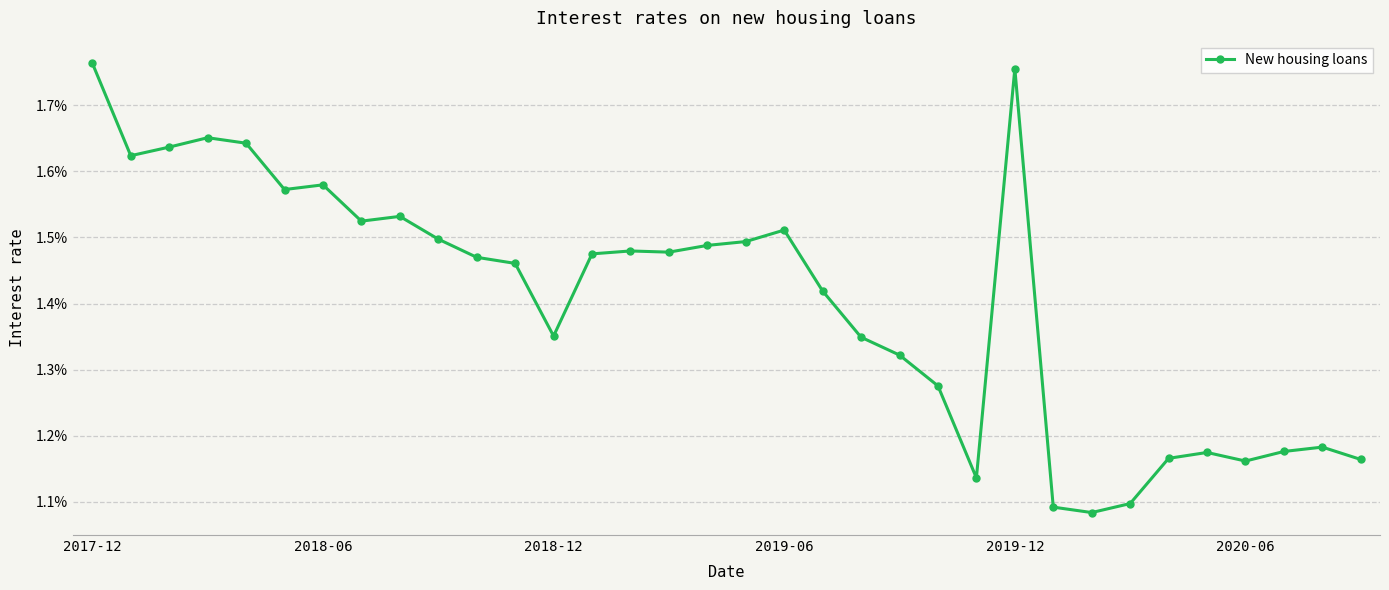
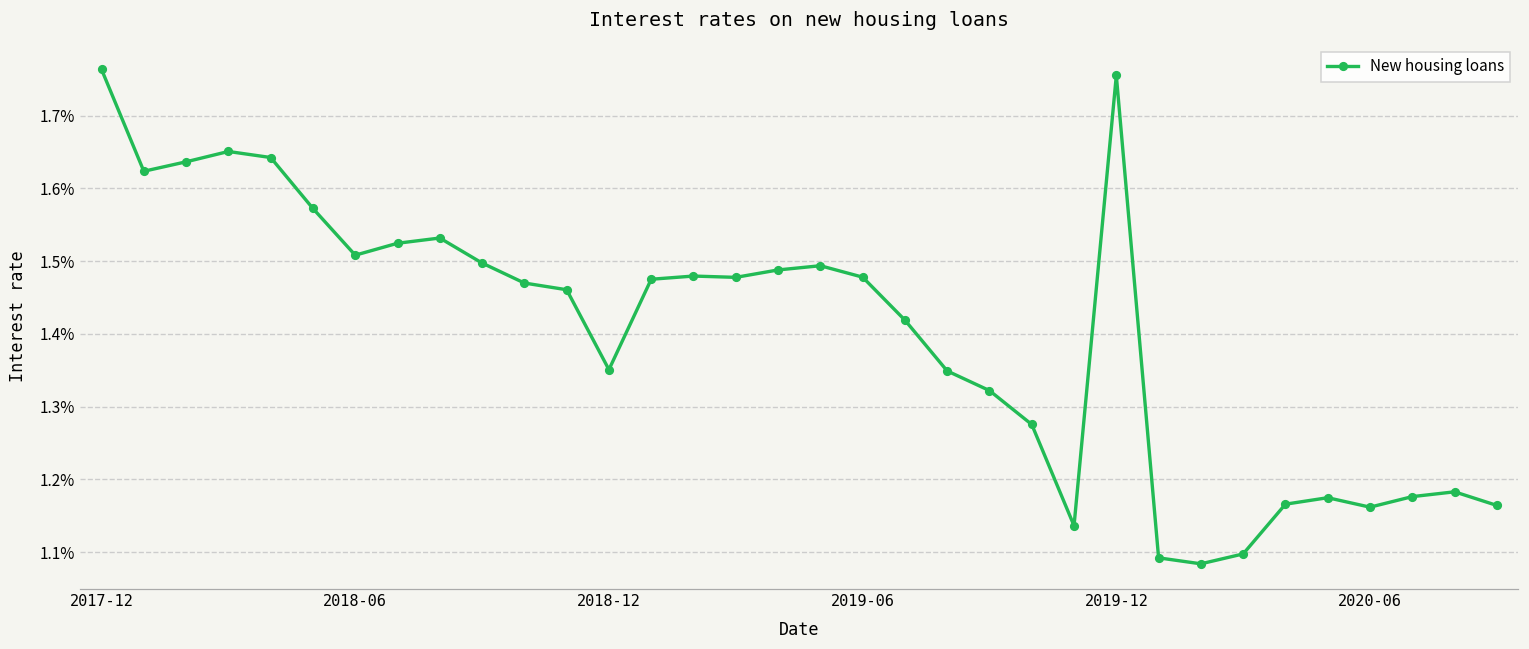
  {
    "2017-12": "1.76%",
-   "2018-06": "1.58%",
+   "2018-06": "1.51%",
    "2018-12": "1.35%",
-   "2019-06": "1.51%",
+   "2019-06": "1.48%",
    "2019-12": "1.76%",
    "2020-06": "1.16%"
  }
